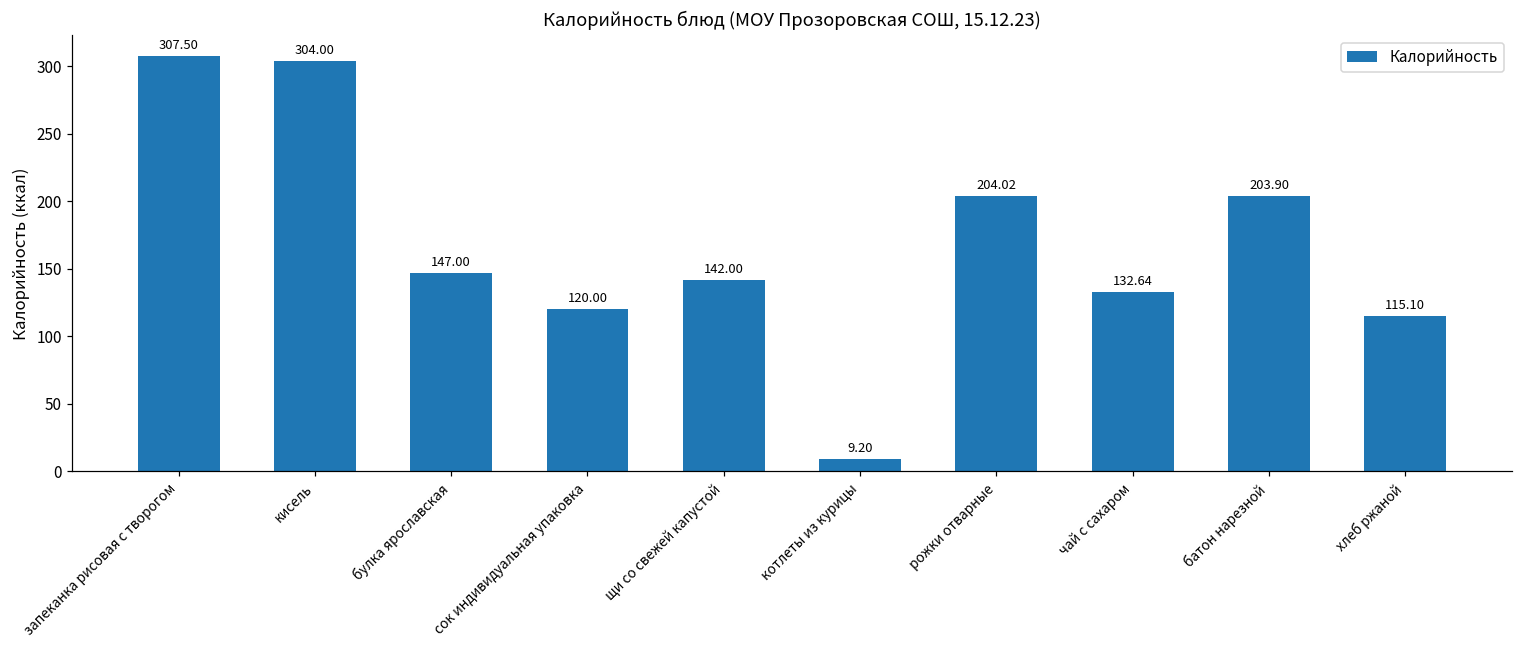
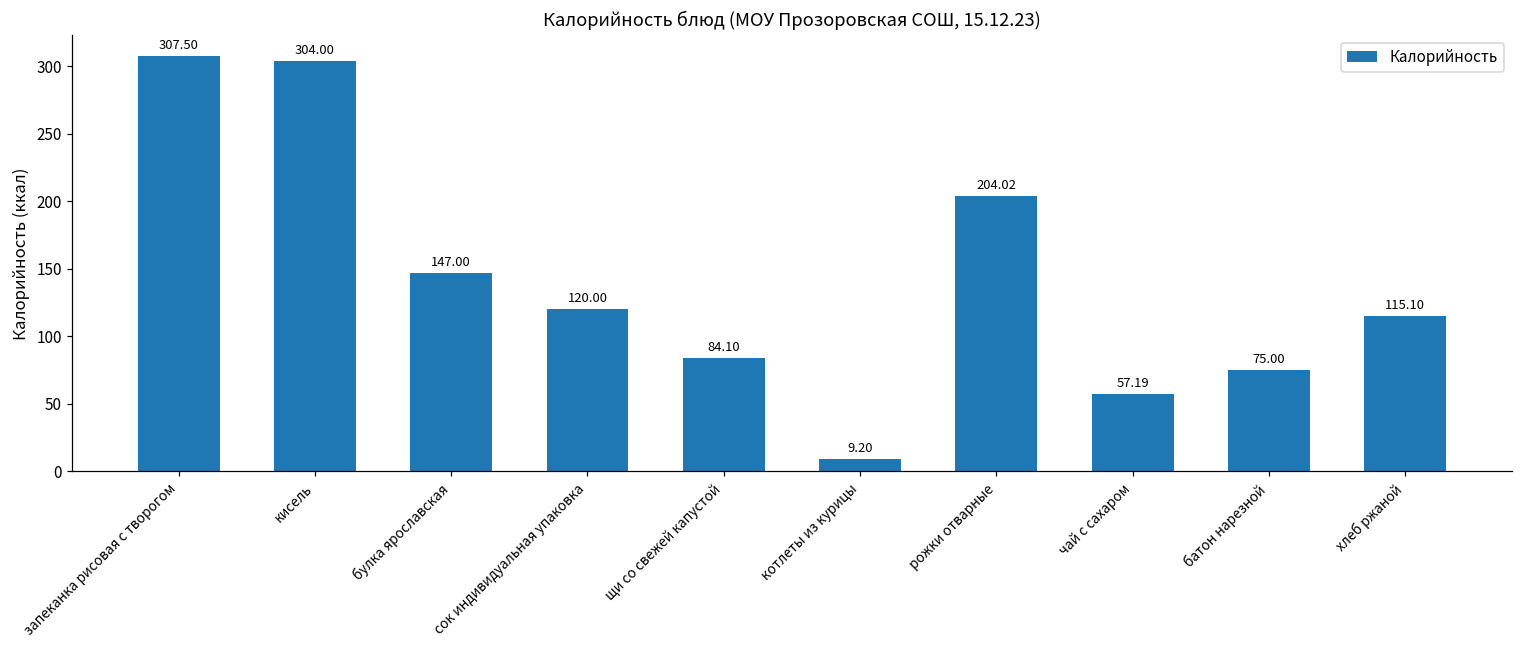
  {
    "запеканка рисовая с творогом": 307.50,
    "кисель": 304.00,
    "булка ярославская": 147.00,
    "сок индивидуальная упаковка": 120.00,
-   "щи со свежей капустой": 142.00,
+   "щи со свежей капустой": 84.10,
    "котлеты из курицы": 9.20,
    "рожки отварные": 204.02,
-   "чай с сахаром": 132.64,
-   "батон нарезной": 203.90,
+   "чай с сахаром": 57.19,
+   "батон нарезной": 75.00,
    "хлеб ржаной": 115.10
  }
